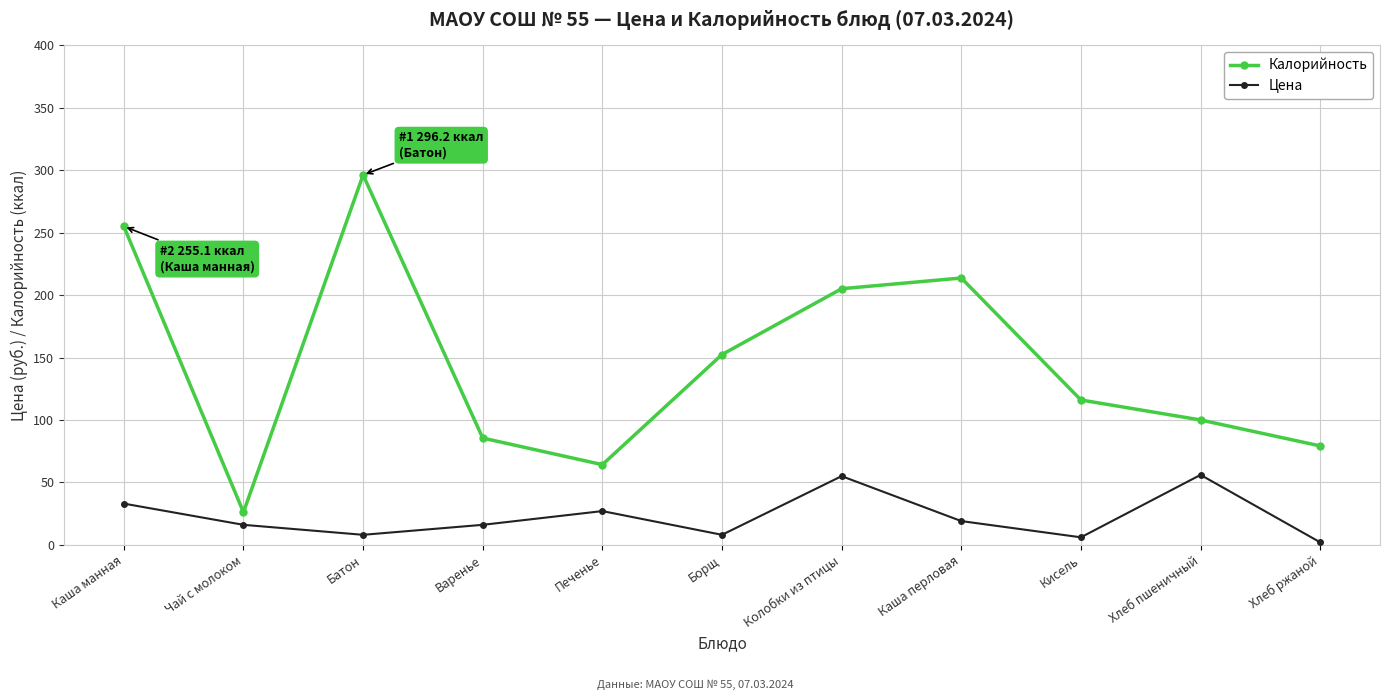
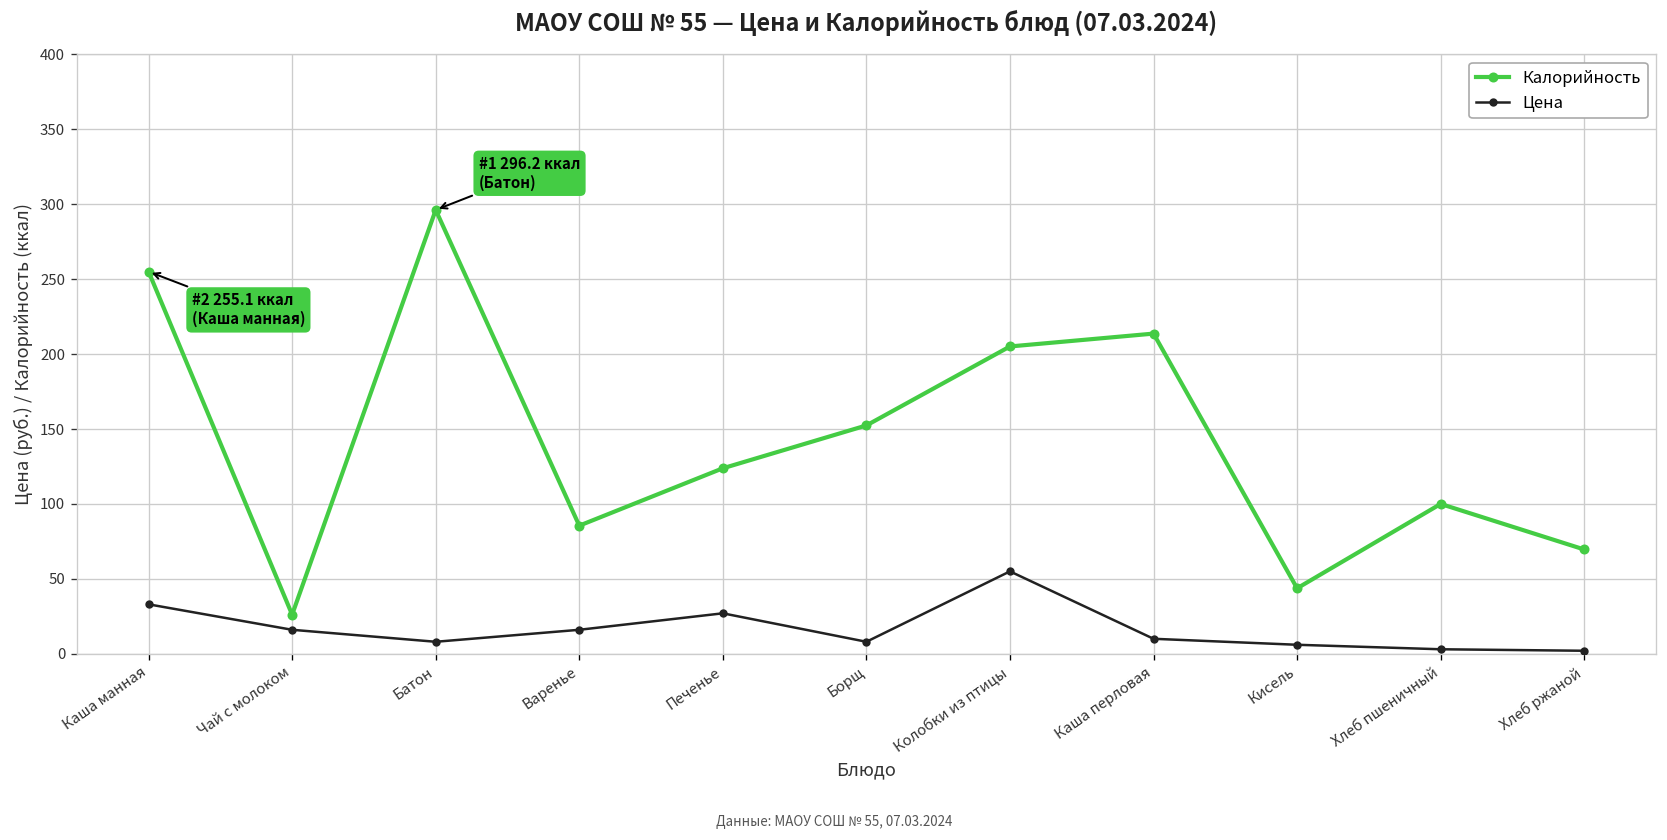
  {
    "Калорийность": {
      "Чай с молоком": 26,
      "Варенье": 86,
-     "Печенье": 64,
+     "Печенье": 124,
      "Борщ": 152,
      "Колобки из птицы": 205,
      "Каша перловая": 214,
-     "Кисель": 116,
+     "Кисель": 44,
      "Хлеб пшеничный": 100,
-     "Хлеб ржаной": 79
+     "Хлеб ржаной": 70
    },
    "Цена": {
      "Каша манная": 33,
      "Чай с молоком": 16,
      "Батон": 8,
      "Варенье": 16,
      "Печенье": 27,
      "Борщ": 8,
      "Колобки из птицы": 55,
-     "Каша перловая": 19,
+     "Каша перловая": 10,
      "Кисель": 6,
-     "Хлеб пшеничный": 56,
+     "Хлеб пшеничный": 3,
      "Хлеб ржаной": 2
    }
  }
